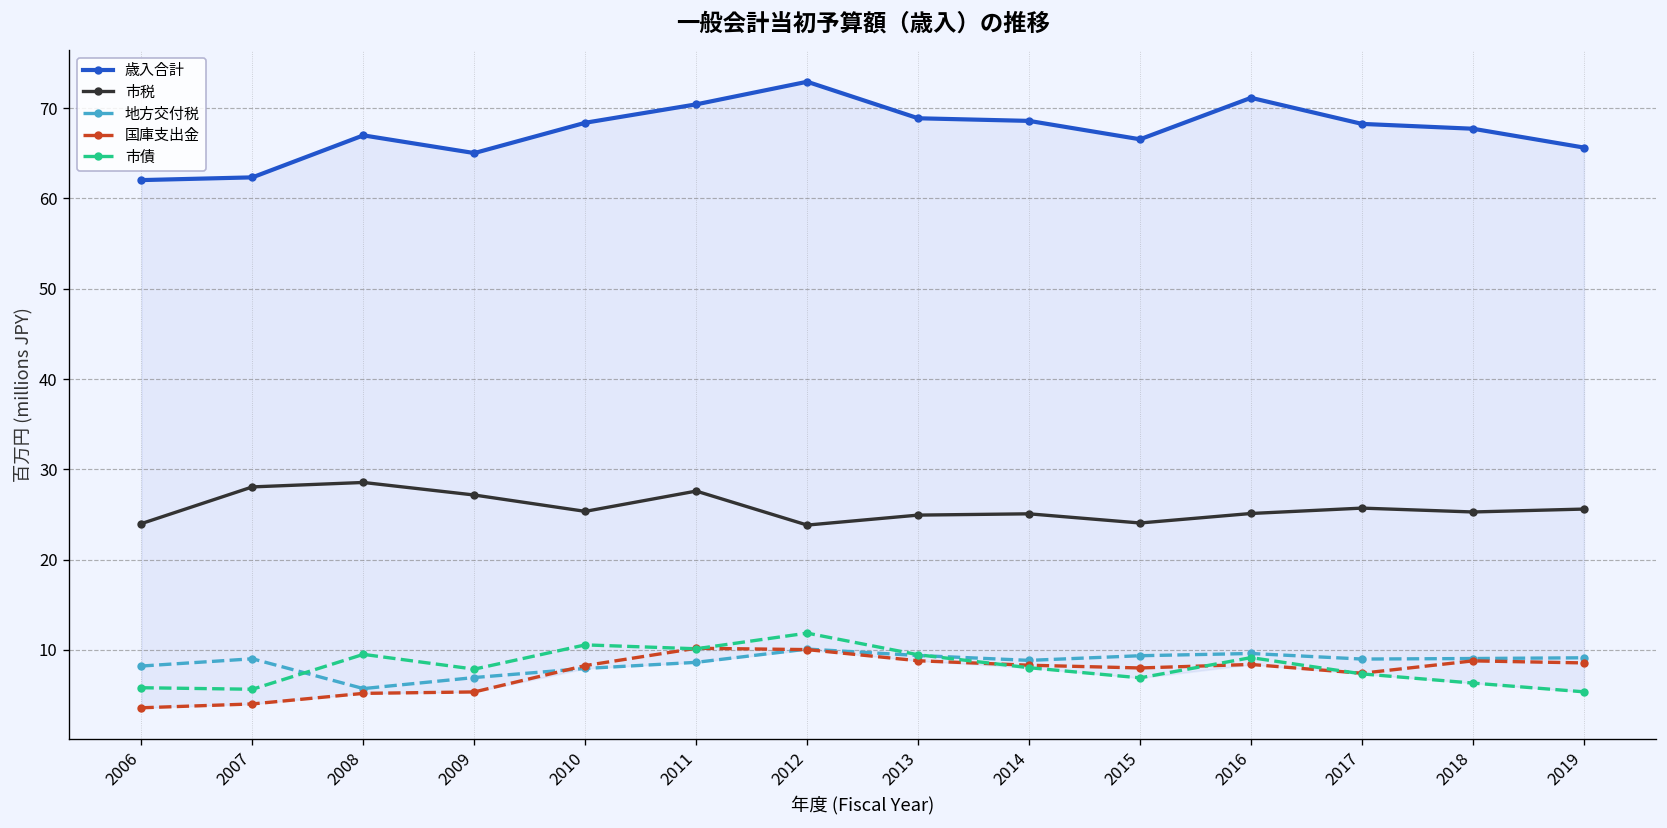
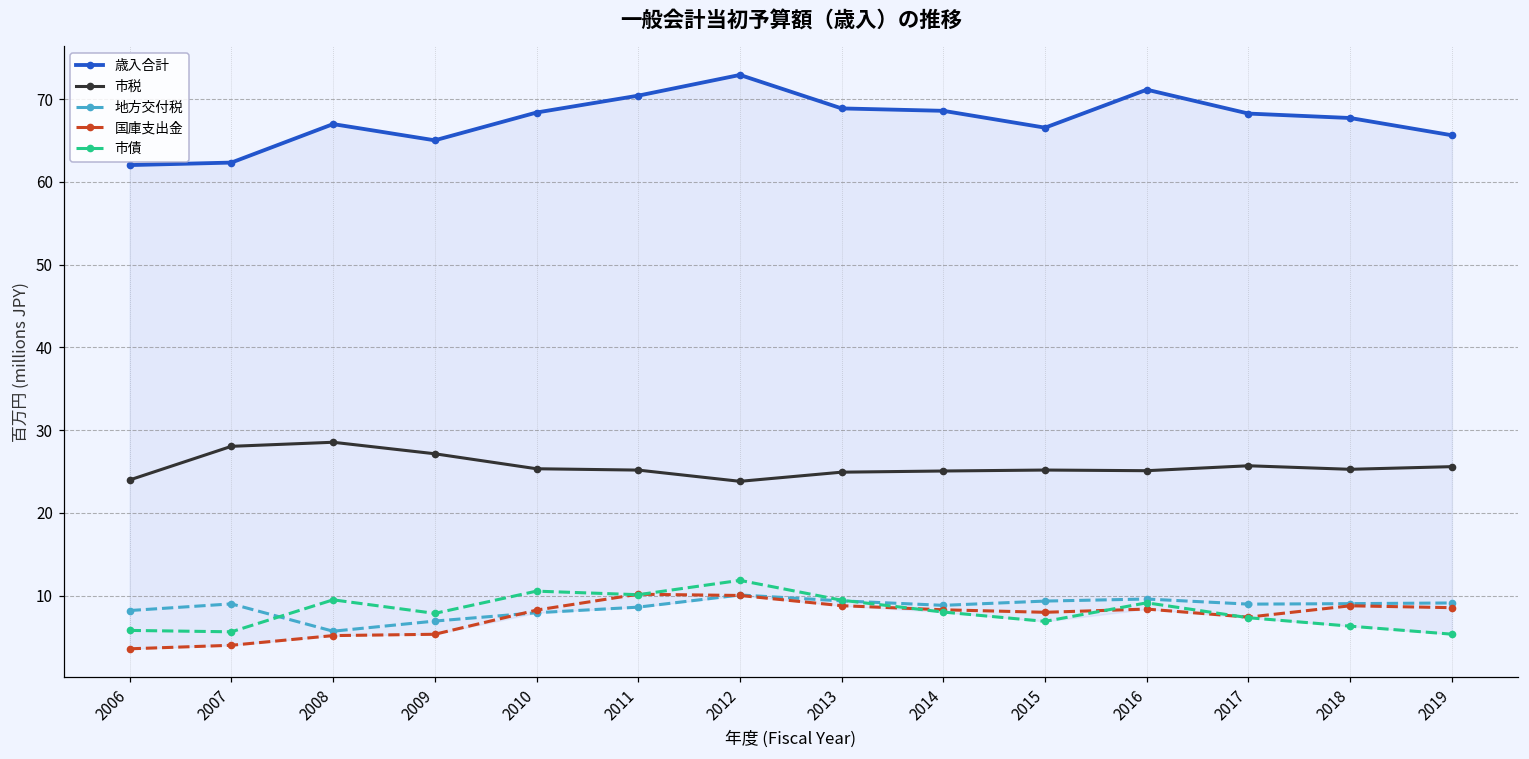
  {
    "歳入合計": {
      "2006": 62,
      "2007": 62,
      "2008": 67,
      "2009": 65,
      "2010": 68,
      "2011": 70,
      "2012": 73,
      "2013": 69,
      "2014": 69,
      "2015": 67,
      "2016": 71,
      "2017": 68,
      "2018": 68,
      "2019": 66
    },
    "市税": {
      "2006": 24,
      "2007": 28,
      "2008": 29,
      "2009": 27,
      "2010": 25,
-     "2011": 28,
+     "2011": 25,
      "2012": 24,
      "2013": 25,
      "2014": 25,
-     "2015": 24,
+     "2015": 25,
      "2016": 25,
      "2017": 26,
      "2018": 25,
      "2019": 26
    },
    "地方交付税": {
      "2006": 8,
      "2007": 9,
      "2008": 6,
      "2009": 7,
      "2011": 9,
      "2014": 9,
      "2015": 9,
      "2016": 10,
      "2017": 9,
      "2019": 9
    },
    "国庫支出金": {
      "2006": 4,
      "2007": 4,
      "2008": 5,
      "2009": 5,
      "2013": 9,
      "2015": 8,
      "2016": 8,
      "2019": 9
    },
    "市債": {
      "2006": 6,
      "2007": 6,
      "2008": 10,
      "2009": 8,
      "2010": 11,
      "2012": 12,
      "2015": 7,
      "2016": 9,
      "2018": 6,
      "2019": 5
    }
  }
